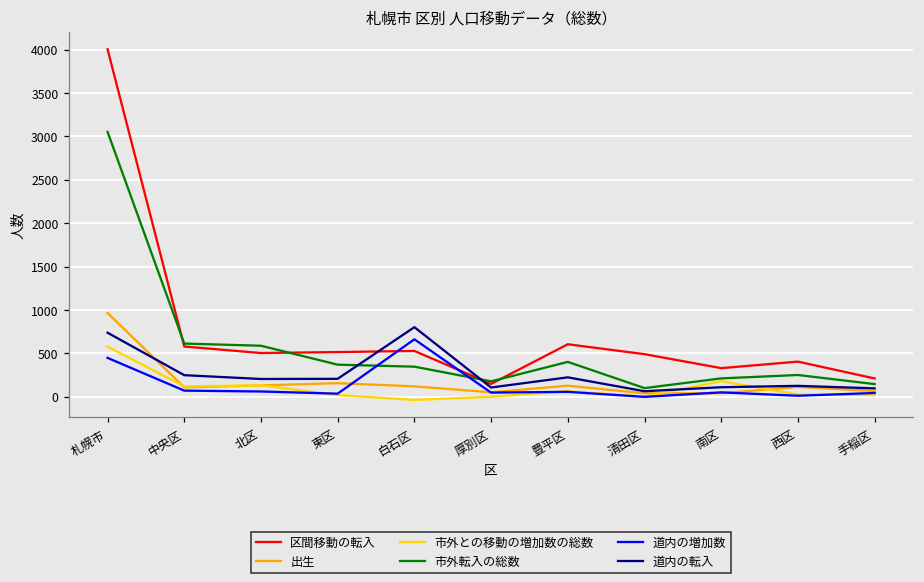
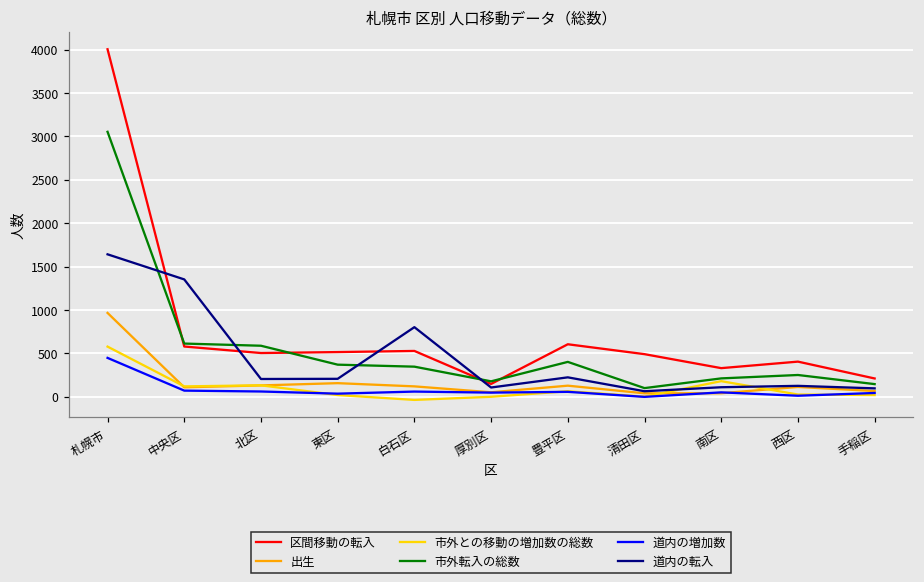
  {
    "区間移動の転入": {
      "札幌市": 4000,
      "中央区": 600,
      "北区": 500,
      "東区": 500,
      "白石区": 500,
      "豊平区": 600,
      "清田区": 500,
      "南区": 300,
      "西区": 400,
      "手稲区": 200
    },
    "市外転入の総数": {
      "札幌市": 3100,
      "中央区": 600,
      "北区": 600,
      "東区": 400,
      "白石区": 300,
      "豊平区": 400,
      "清田区": 100,
      "西区": 300,
      "手稲区": 100
    },
    "道内の増加数": {
      "札幌市": 400,
      "中央区": 100,
      "北区": 100,
-     "白石区": 700
+     "白石区": 100
    },
    "道内の転入": {
-     "札幌市": 700,
-     "中央区": 300,
+     "札幌市": 1600,
+     "中央区": 1400,
      "北区": 200,
      "東区": 200,
      "白石区": 800,
      "厚別区": 100,
      "豊平区": 200,
      "南区": 100
    }
  }
